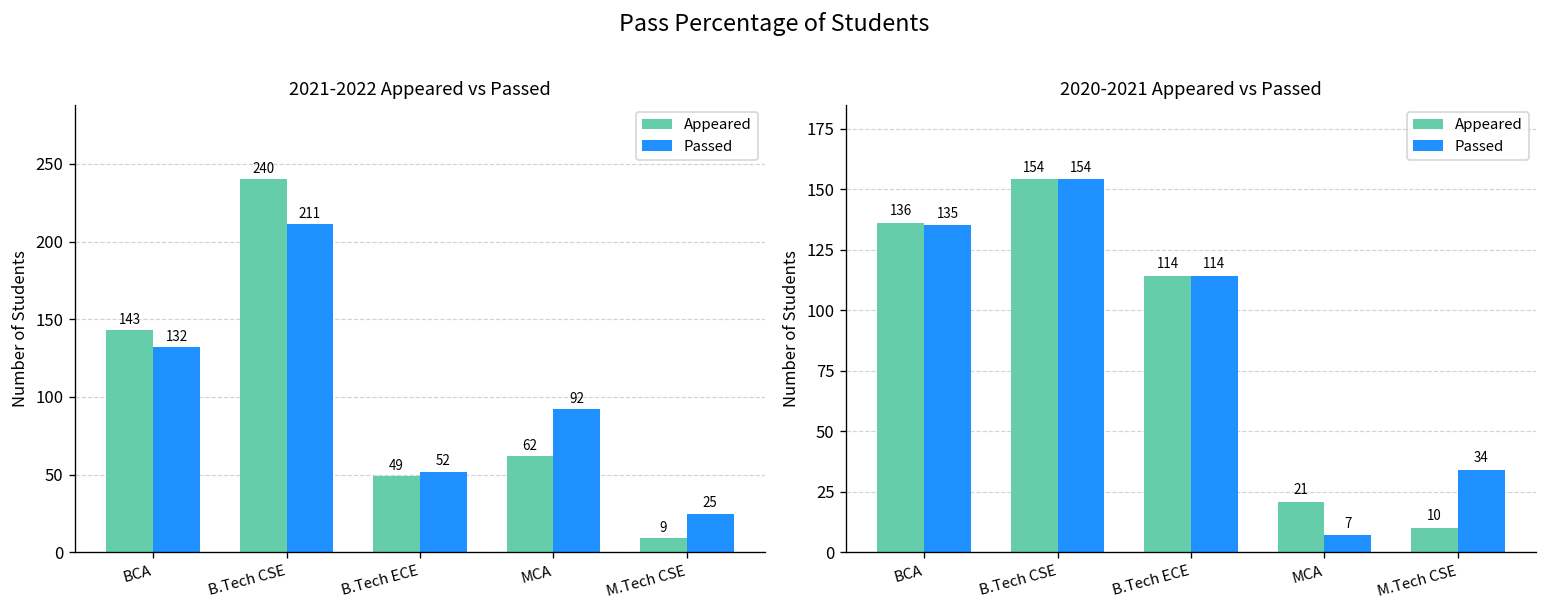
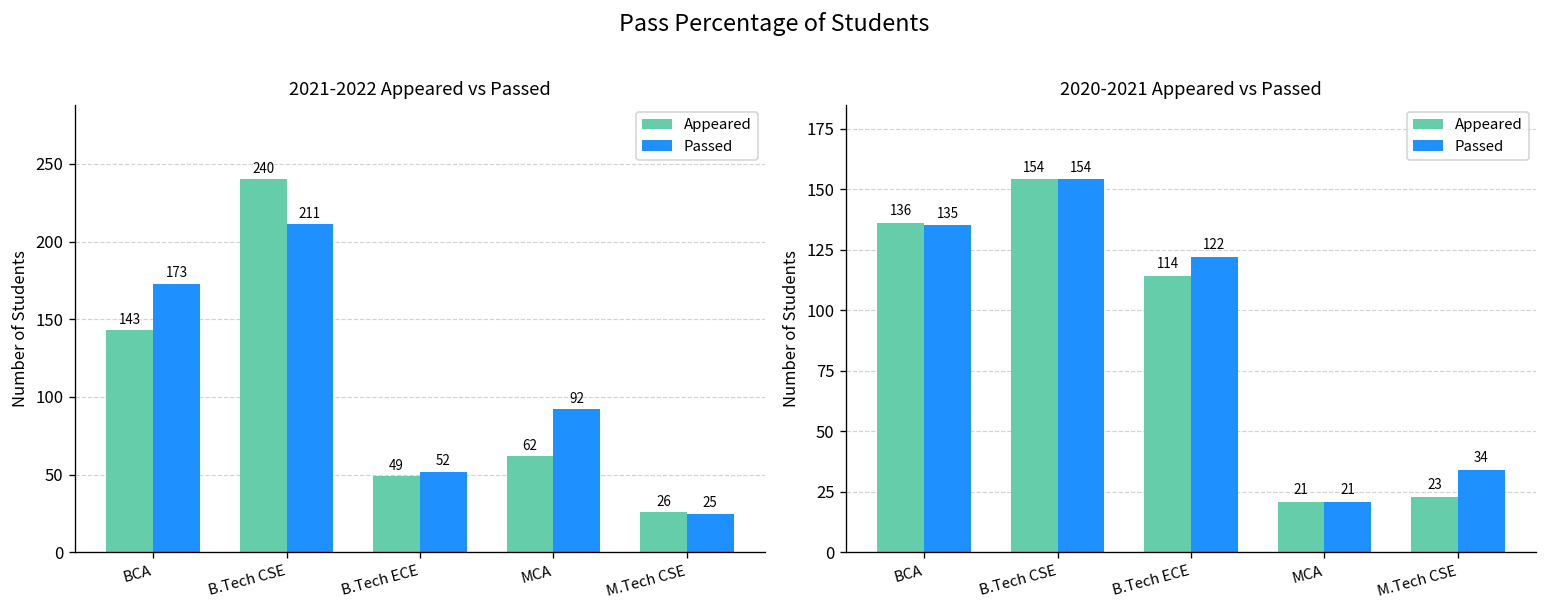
  {
    "2021-2022 Appeared vs Passed": {
      "Appeared": {
        "BCA": 143,
        "B.Tech CSE": 240,
        "B.Tech ECE": 49,
        "MCA": 62,
-       "M.Tech CSE": 9
+       "M.Tech CSE": 26
      },
      "Passed": {
-       "BCA": 132,
+       "BCA": 173,
        "B.Tech CSE": 211,
        "B.Tech ECE": 52,
        "MCA": 92,
        "M.Tech CSE": 25
      }
    },
    "2020-2021 Appeared vs Passed": {
      "Appeared": {
        "BCA": 136,
        "B.Tech CSE": 154,
        "B.Tech ECE": 114,
        "MCA": 21,
-       "M.Tech CSE": 10
+       "M.Tech CSE": 23
      },
      "Passed": {
        "BCA": 135,
        "B.Tech CSE": 154,
-       "B.Tech ECE": 114,
-       "MCA": 7,
+       "B.Tech ECE": 122,
+       "MCA": 21,
        "M.Tech CSE": 34
      }
    }
  }
